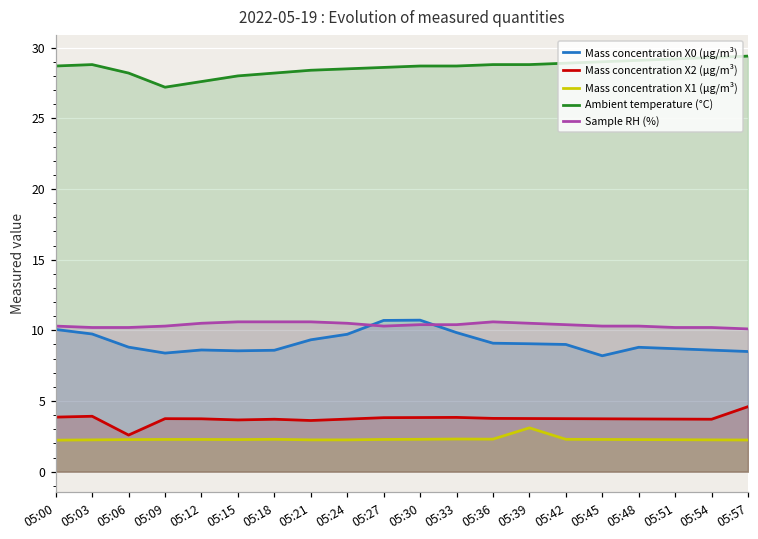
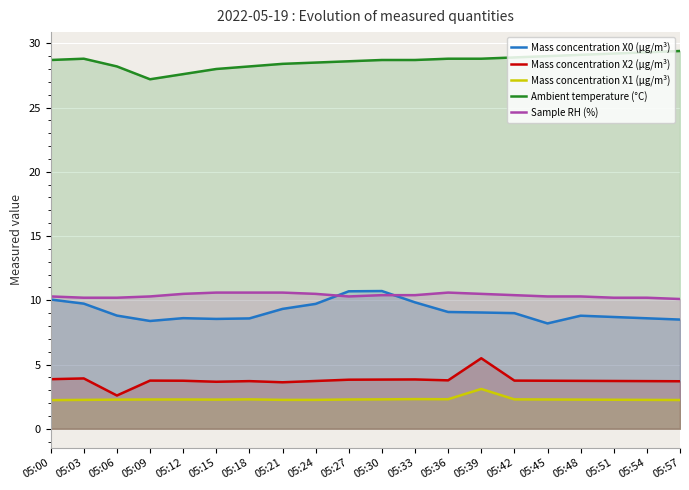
  {
    "Mass concentration X0 (μg/m³)": {
      "05:00": 10.1,
      "05:03": 9.7,
      "05:06": 8.8,
      "05:09": 8.4,
      "05:12": 8.6,
      "05:15": 8.6,
      "05:18": 8.6,
      "05:21": 9.3,
      "05:24": 9.7,
      "05:27": 10.7,
      "05:30": 10.7,
      "05:33": 9.8,
      "05:36": 9.1,
      "05:39": 9.1,
      "05:42": 9.0,
      "05:45": 8.2,
      "05:48": 8.8,
      "05:51": 8.7,
      "05:54": 8.6,
      "05:57": 8.5
    },
    "Mass concentration X2 (μg/m³)": {
      "05:00": 3.9,
      "05:03": 3.9,
      "05:06": 2.6,
      "05:09": 3.8,
      "05:12": 3.7,
      "05:15": 3.7,
      "05:18": 3.7,
      "05:21": 3.6,
      "05:24": 3.7,
      "05:27": 3.8,
      "05:30": 3.8,
      "05:33": 3.8,
      "05:36": 3.8,
-     "05:39": 3.8,
+     "05:39": 5.5,
      "05:42": 3.8,
      "05:45": 3.7,
      "05:48": 3.7,
      "05:51": 3.7,
      "05:54": 3.7,
-     "05:57": 4.6
+     "05:57": 3.7
    },
    "Mass concentration X1 (μg/m³)": {
      "05:00": 2.2,
      "05:03": 2.3,
      "05:06": 2.3,
      "05:09": 2.3,
      "05:12": 2.3,
      "05:15": 2.3,
      "05:18": 2.3,
      "05:21": 2.3,
      "05:24": 2.3,
      "05:27": 2.3,
      "05:30": 2.3,
      "05:33": 2.3,
      "05:36": 2.3,
      "05:39": 3.1,
      "05:42": 2.3,
      "05:45": 2.3,
      "05:48": 2.3,
      "05:51": 2.3,
      "05:54": 2.3,
      "05:57": 2.2
    },
    "Ambient temperature (°C)": {
      "05:00": 28.7,
      "05:03": 28.8,
      "05:06": 28.2,
      "05:09": 27.2,
      "05:12": 27.6,
      "05:15": 28.0,
      "05:18": 28.2,
      "05:21": 28.4,
      "05:24": 28.5,
      "05:27": 28.6,
      "05:30": 28.7,
      "05:33": 28.7,
      "05:36": 28.8,
      "05:39": 28.8,
      "05:57": 29.4
    },
    "Sample RH (%)": {
      "05:00": 10.3,
      "05:03": 10.2,
      "05:06": 10.2,
      "05:09": 10.3,
      "05:12": 10.5,
      "05:15": 10.6,
      "05:18": 10.6,
      "05:21": 10.6,
      "05:24": 10.5,
      "05:27": 10.3,
      "05:30": 10.4,
      "05:33": 10.4,
      "05:36": 10.6,
      "05:39": 10.5,
      "05:42": 10.4,
      "05:45": 10.3,
      "05:48": 10.3,
      "05:51": 10.2,
      "05:54": 10.2,
      "05:57": 10.1
    }
  }
